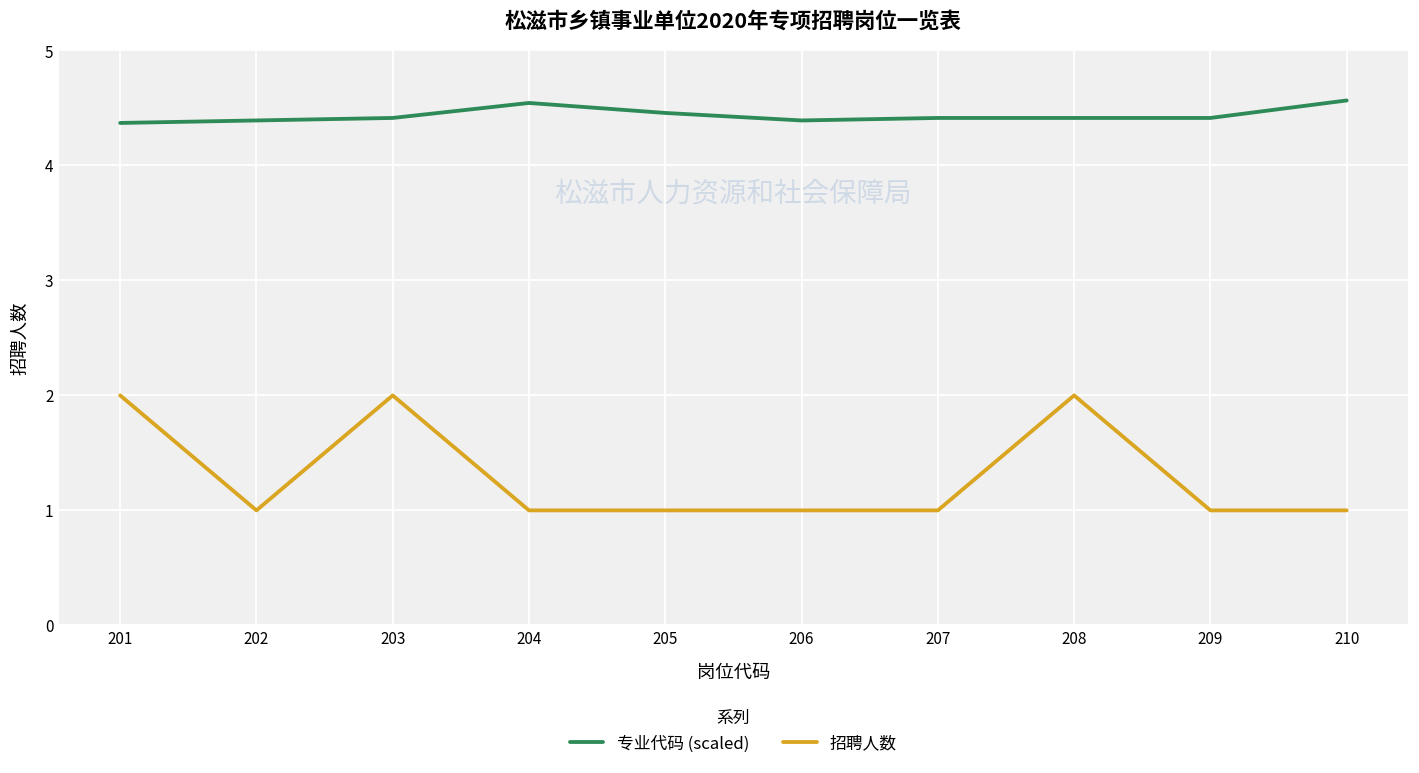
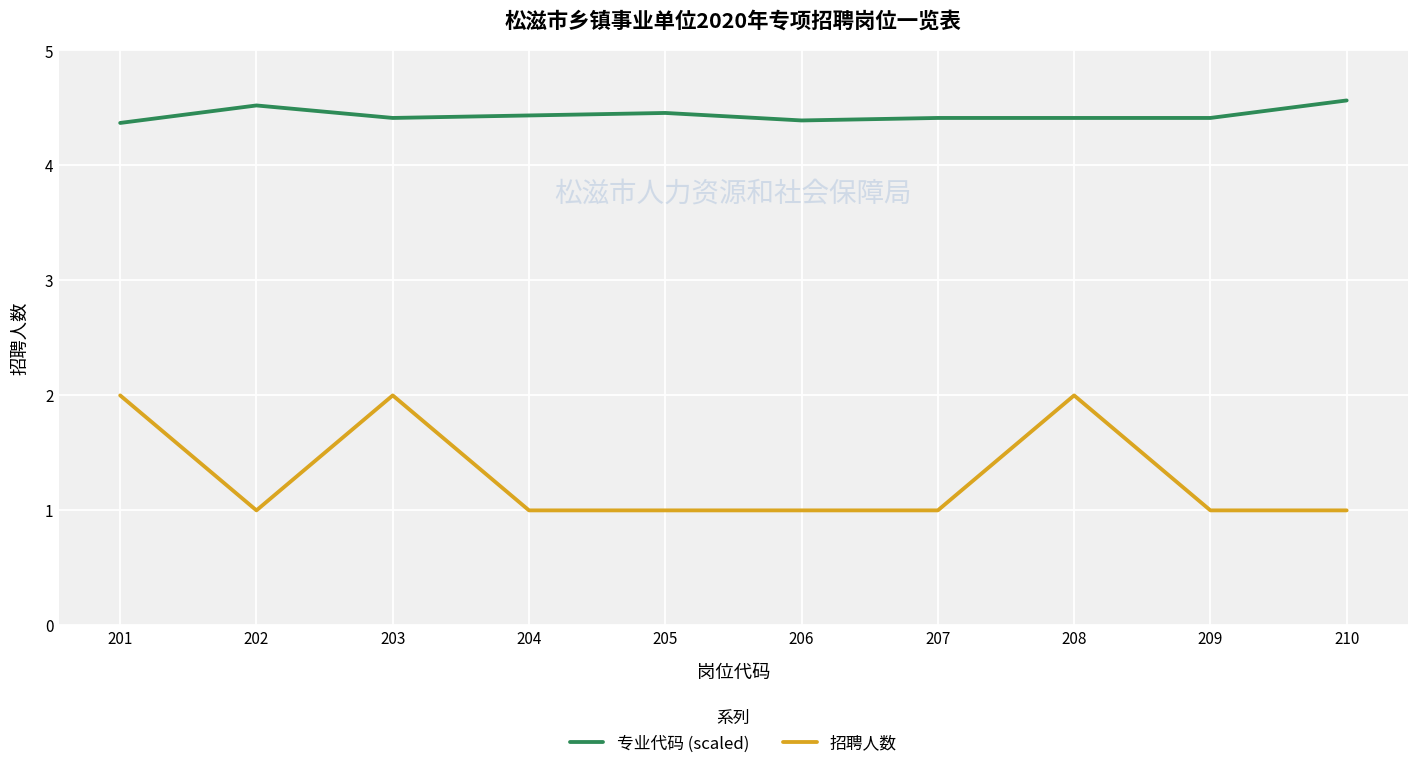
  {
    "专业代码 (scaled)": {
      "201": 4.37,
-     "202": 4.39,
+     "202": 4.52,
      "203": 4.41,
-     "204": 4.54,
+     "204": 4.43,
      "205": 4.46,
      "206": 4.39,
      "207": 4.41,
      "208": 4.41,
      "209": 4.41,
      "210": 4.57
    },
    "招聘人数": {
      "201": 2.00,
      "202": 1.00,
      "203": 2.00,
      "204": 1.00,
      "205": 1.00,
      "206": 1.00,
      "207": 1.00,
      "208": 2.00,
      "209": 1.00,
      "210": 1.00
    }
  }
